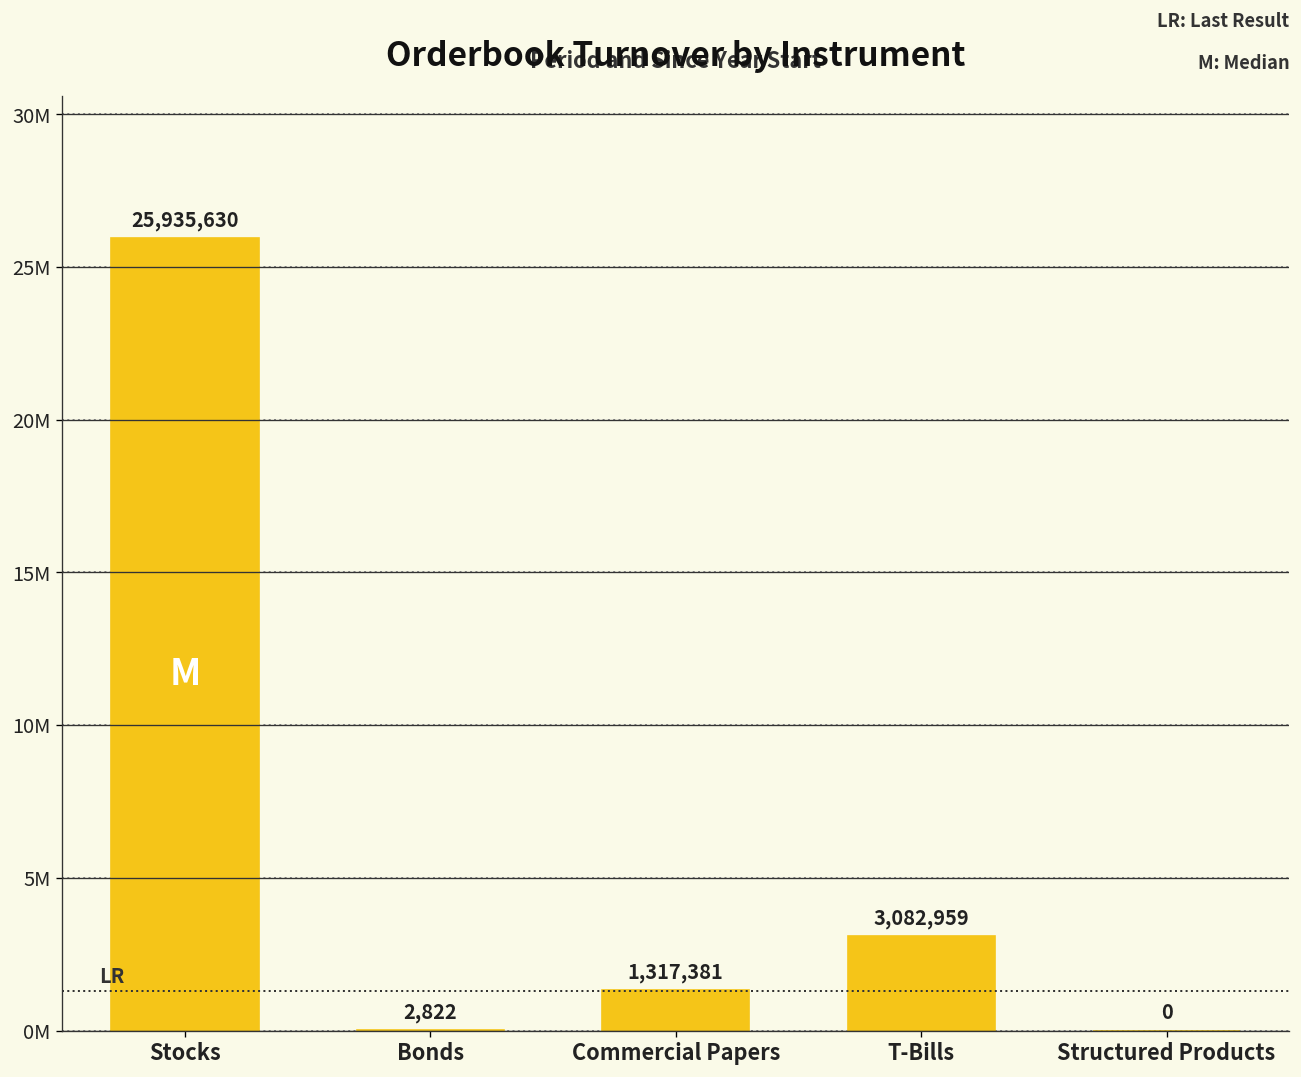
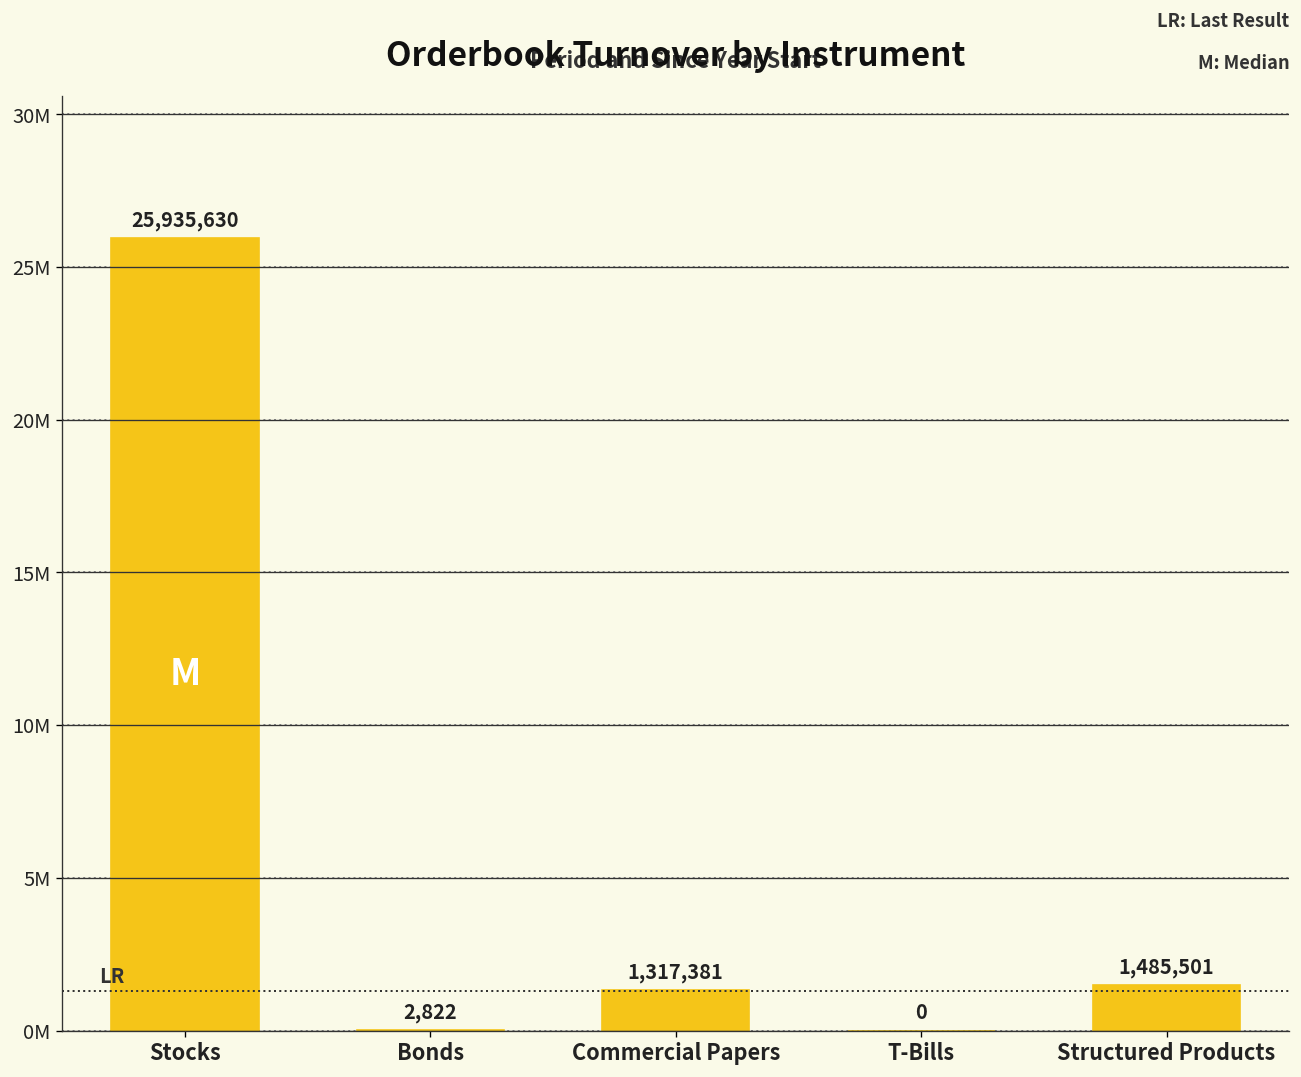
  {
    "Stocks": "25,935,630",
    "Bonds": "2,822",
    "Commercial Papers": "1,317,381",
-   "T-Bills": "3,082,959",
-   "Structured Products": "0"
+   "T-Bills": "0",
+   "Structured Products": "1,485,501"
  }
